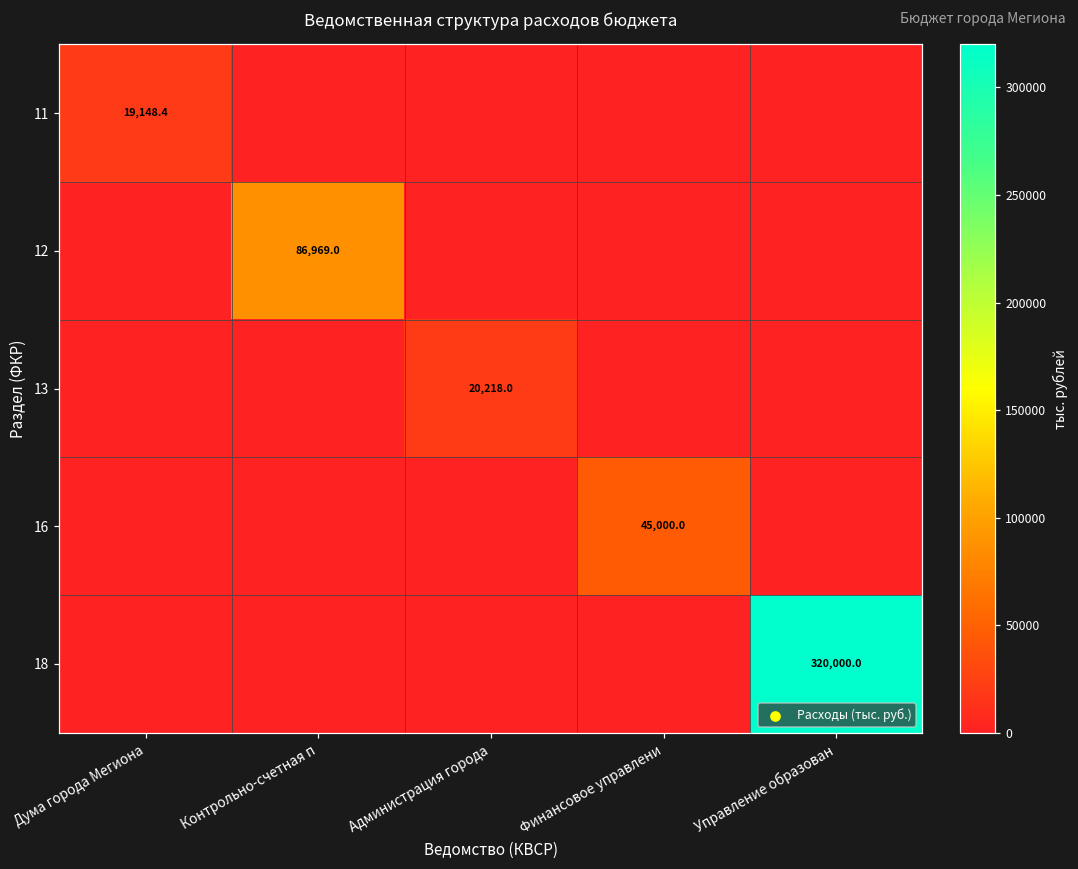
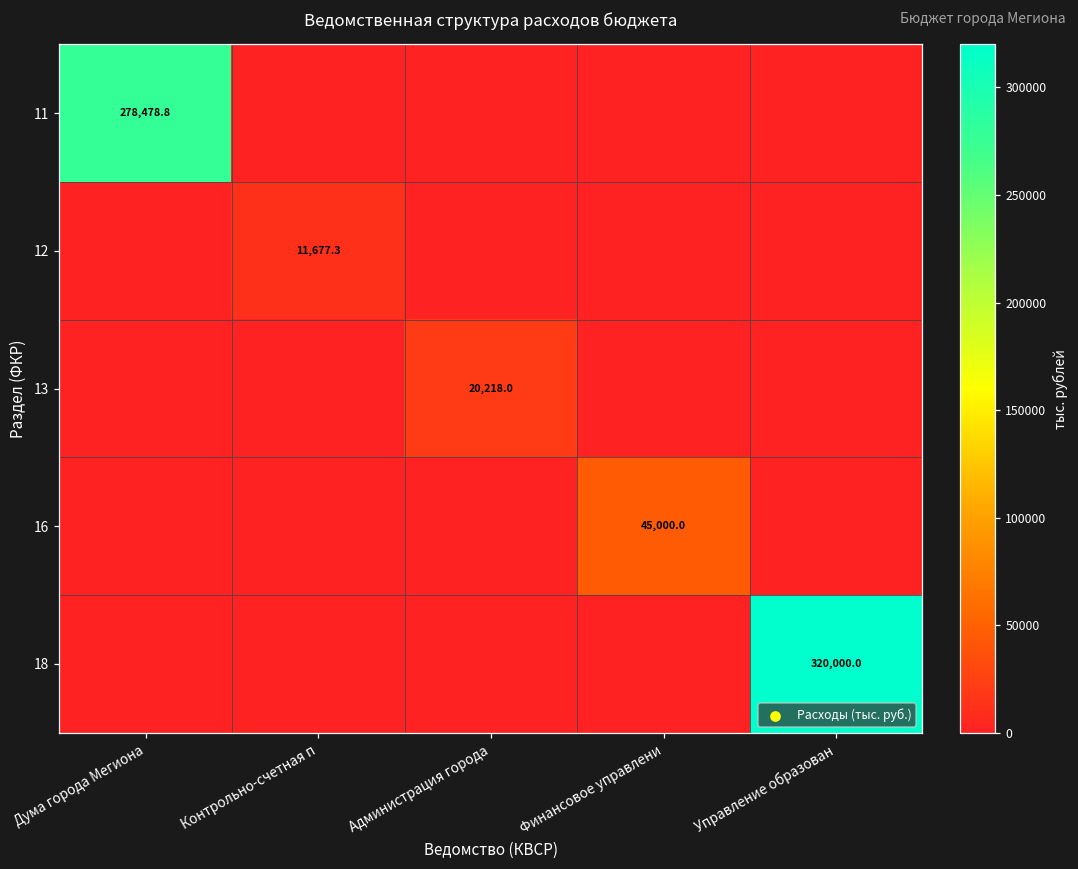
  {
    "11": {
-     "Дума города Мегиона": "19,148.4"
+     "Дума города Мегиона": "278,478.8"
    },
    "12": {
-     "Контрольно-счетная п": "86,969.0"
+     "Контрольно-счетная п": "11,677.3"
    },
    "13": {
      "Администрация города": "20,218.0"
    },
    "16": {
      "Финансовое управлени": "45,000.0"
    },
    "18": {
      "Управление образован": "320,000.0"
    }
  }
